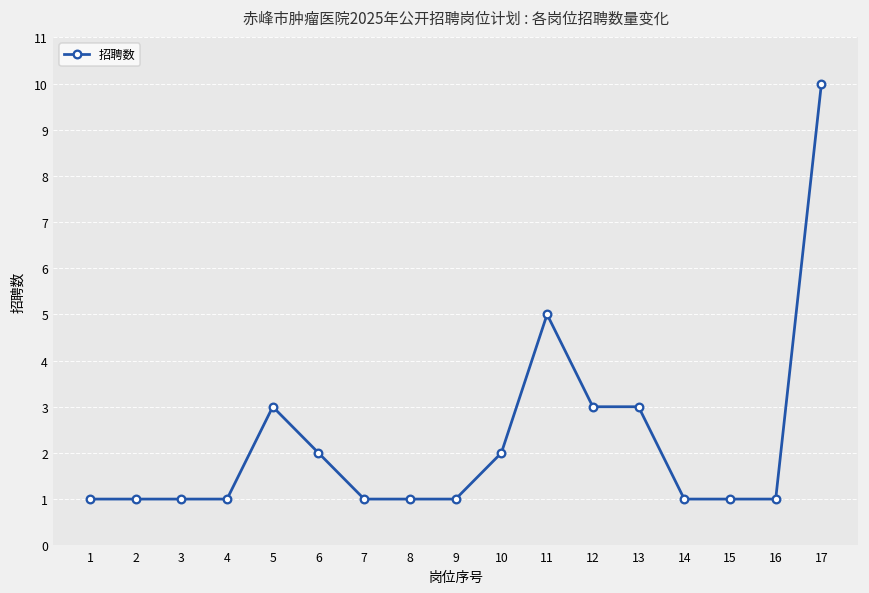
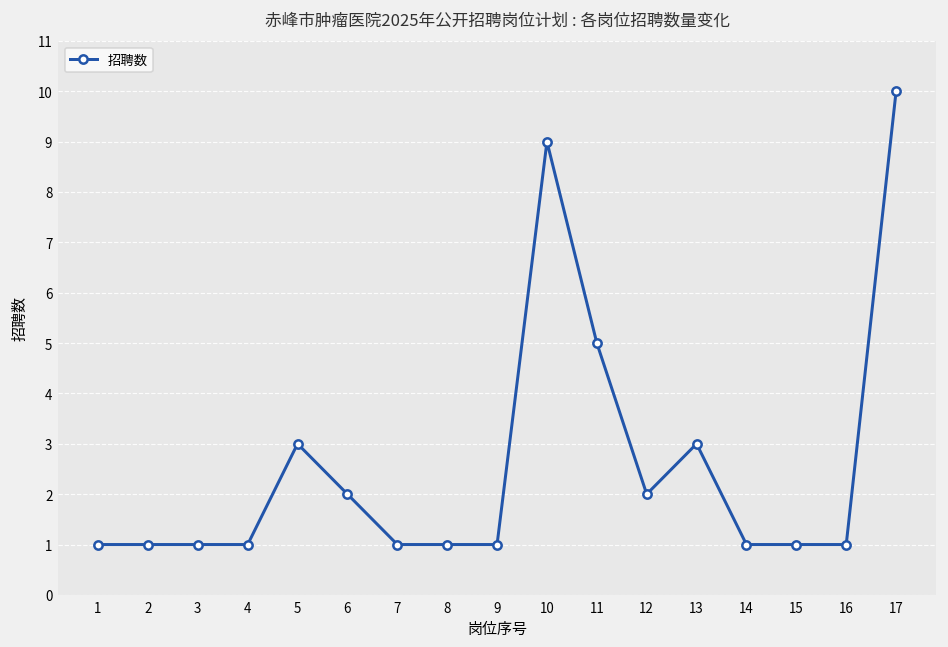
  {
    "1": 1,
    "2": 1,
    "3": 1,
    "4": 1,
    "5": 3,
    "6": 2,
    "7": 1,
    "8": 1,
    "9": 1,
-   "10": 2,
+   "10": 9,
    "11": 5,
-   "12": 3,
+   "12": 2,
    "13": 3,
    "14": 1,
    "15": 1,
    "16": 1,
    "17": 10
  }
